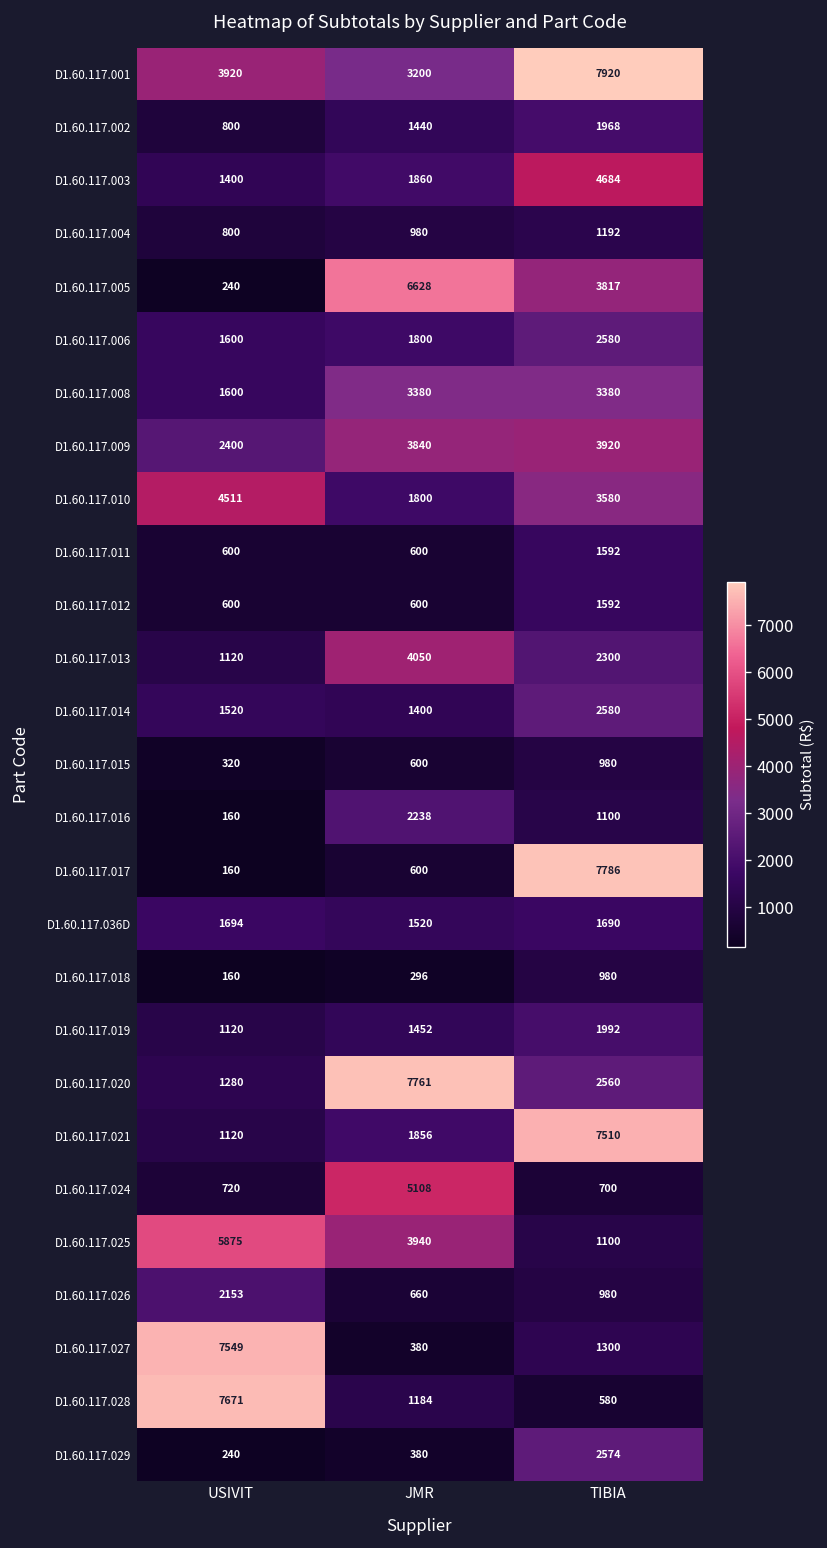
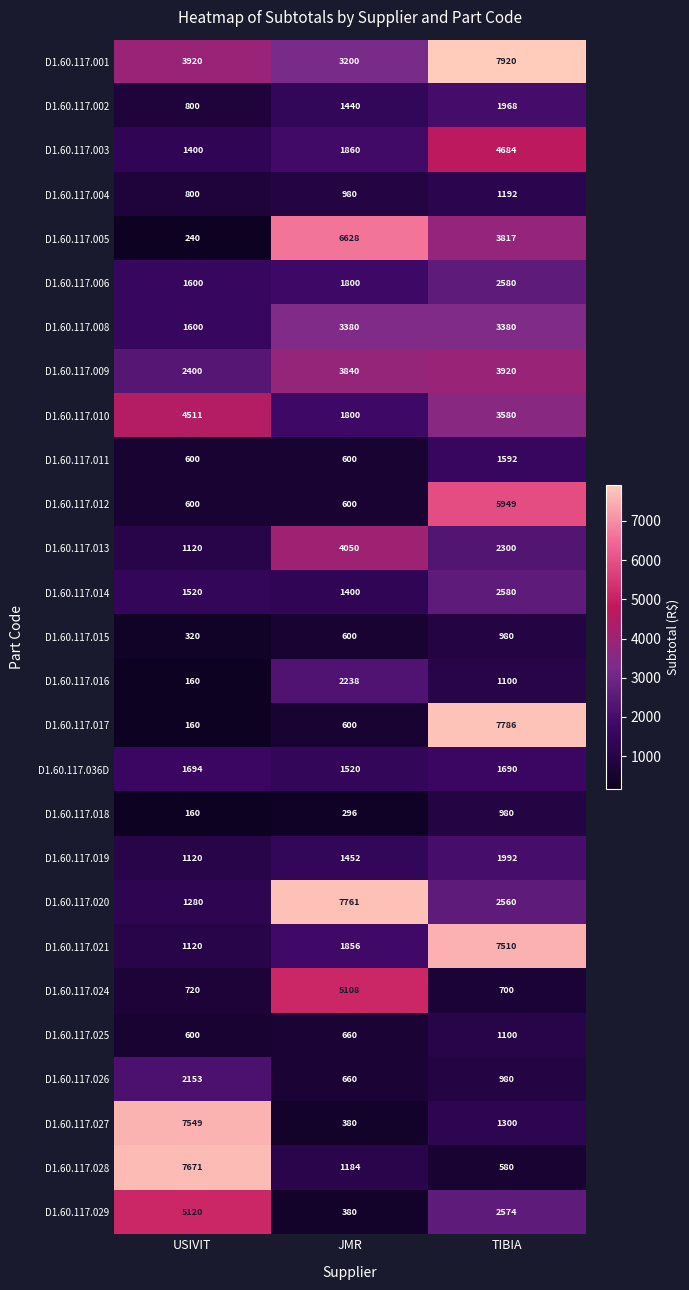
  {
    "D1.60.117.001": {
      "USIVIT": 3920,
      "JMR": 3200,
      "TIBIA": 7920
    },
    "D1.60.117.002": {
      "USIVIT": 800,
      "JMR": 1440,
      "TIBIA": 1968
    },
    "D1.60.117.003": {
      "USIVIT": 1400,
      "JMR": 1860,
      "TIBIA": 4684
    },
    "D1.60.117.004": {
      "USIVIT": 800,
      "JMR": 980,
      "TIBIA": 1192
    },
    "D1.60.117.005": {
      "USIVIT": 240,
      "JMR": 6628,
      "TIBIA": 3817
    },
    "D1.60.117.006": {
      "USIVIT": 1600,
      "JMR": 1800,
      "TIBIA": 2580
    },
    "D1.60.117.008": {
      "USIVIT": 1600,
      "JMR": 3380,
      "TIBIA": 3380
    },
    "D1.60.117.009": {
      "USIVIT": 2400,
      "JMR": 3840,
      "TIBIA": 3920
    },
    "D1.60.117.010": {
      "USIVIT": 4511,
      "JMR": 1800,
      "TIBIA": 3580
    },
    "D1.60.117.011": {
      "USIVIT": 600,
      "JMR": 600,
      "TIBIA": 1592
    },
    "D1.60.117.012": {
      "USIVIT": 600,
      "JMR": 600,
-     "TIBIA": 1592
+     "TIBIA": 5949
    },
    "D1.60.117.013": {
      "USIVIT": 1120,
      "JMR": 4050,
      "TIBIA": 2300
    },
    "D1.60.117.014": {
      "USIVIT": 1520,
      "JMR": 1400,
      "TIBIA": 2580
    },
    "D1.60.117.015": {
      "USIVIT": 320,
      "JMR": 600,
      "TIBIA": 980
    },
    "D1.60.117.016": {
      "USIVIT": 160,
      "JMR": 2238,
      "TIBIA": 1100
    },
    "D1.60.117.017": {
      "USIVIT": 160,
      "JMR": 600,
      "TIBIA": 7786
    },
    "D1.60.117.036D": {
      "USIVIT": 1694,
      "JMR": 1520,
      "TIBIA": 1690
    },
    "D1.60.117.018": {
      "USIVIT": 160,
      "JMR": 296,
      "TIBIA": 980
    },
    "D1.60.117.019": {
      "USIVIT": 1120,
      "JMR": 1452,
      "TIBIA": 1992
    },
    "D1.60.117.020": {
      "USIVIT": 1280,
      "JMR": 7761,
      "TIBIA": 2560
    },
    "D1.60.117.021": {
      "USIVIT": 1120,
      "JMR": 1856,
      "TIBIA": 7510
    },
    "D1.60.117.024": {
      "USIVIT": 720,
      "JMR": 5108,
      "TIBIA": 700
    },
    "D1.60.117.025": {
-     "USIVIT": 5875,
-     "JMR": 3940,
+     "USIVIT": 600,
+     "JMR": 660,
      "TIBIA": 1100
    },
    "D1.60.117.026": {
      "USIVIT": 2153,
      "JMR": 660,
      "TIBIA": 980
    },
    "D1.60.117.027": {
      "USIVIT": 7549,
      "JMR": 380,
      "TIBIA": 1300
    },
    "D1.60.117.028": {
      "USIVIT": 7671,
      "JMR": 1184,
      "TIBIA": 580
    },
    "D1.60.117.029": {
-     "USIVIT": 240,
+     "USIVIT": 5120,
      "JMR": 380,
      "TIBIA": 2574
    }
  }
